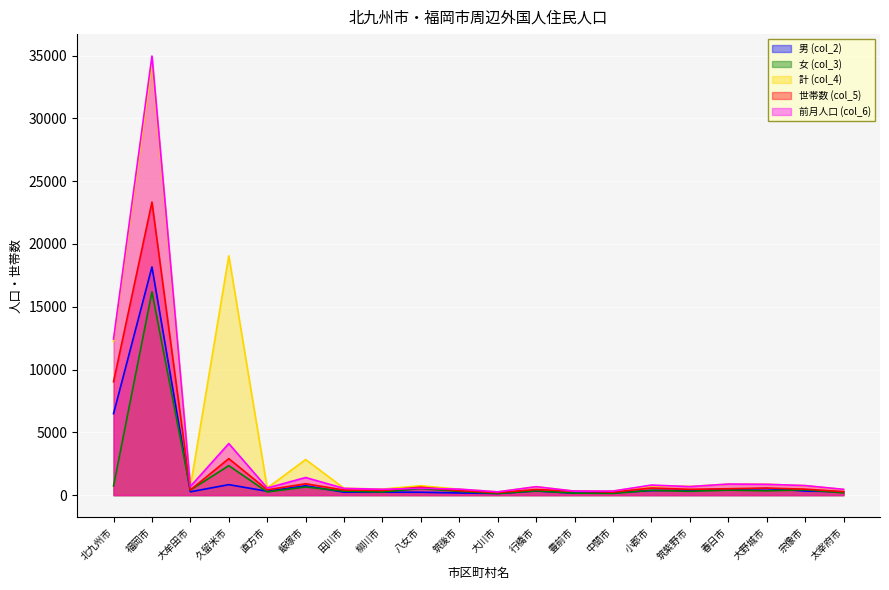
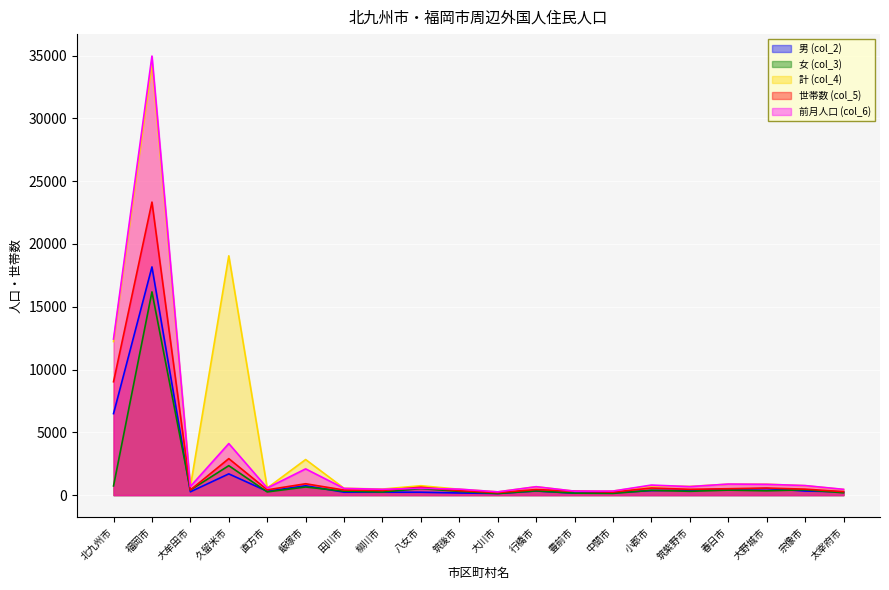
  {
    "男 (col_2)": {
      "北九州市": 6500,
      "福岡市": 18200,
-     "久留米市": 800,
+     "久留米市": 1700,
      "八女市": 200
    },
    "女 (col_3)": {
      "北九州市": 700,
      "福岡市": 16200,
      "久留米市": 2300
    },
    "計 (col_4)": {
      "福岡市": 34400,
      "久留米市": 19100,
      "飯塚市": 2800
    },
    "世帯数 (col_5)": {
      "北九州市": 9000,
      "福岡市": 23300,
      "久留米市": 2900
    },
    "前月人口 (col_6)": {
      "福岡市": 35000,
      "久留米市": 4100,
-     "飯塚市": 1400
+     "飯塚市": 2100
    }
  }
